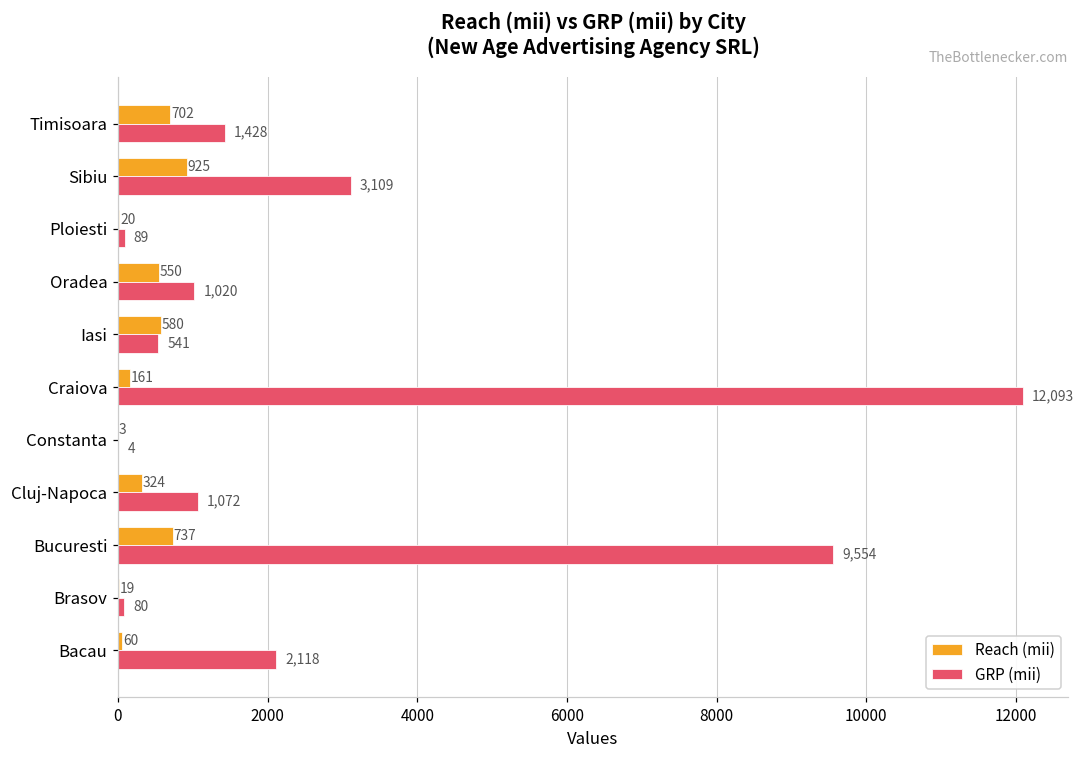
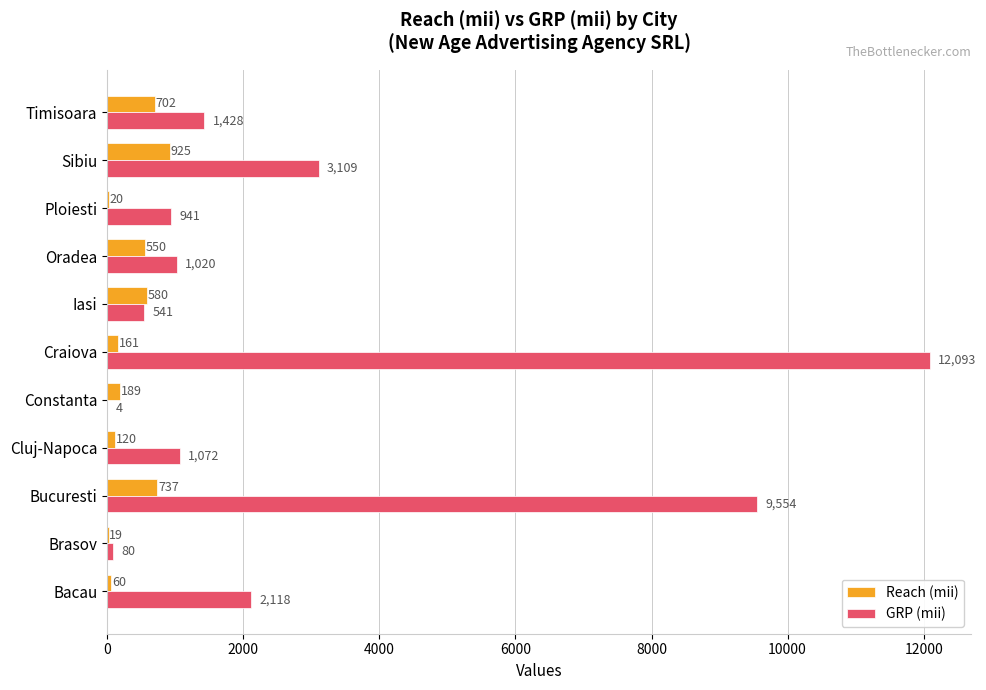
  {
    "Reach (mii)": {
      "Timisoara": "702",
      "Sibiu": "925",
      "Ploiesti": "20",
      "Oradea": "550",
      "Iasi": "580",
      "Craiova": "161",
-     "Constanta": "3",
-     "Cluj-Napoca": "324",
+     "Constanta": "189",
+     "Cluj-Napoca": "120",
      "Bucuresti": "737",
      "Brasov": "19",
      "Bacau": "60"
    },
    "GRP (mii)": {
      "Timisoara": "1,428",
      "Sibiu": "3,109",
-     "Ploiesti": "89",
+     "Ploiesti": "941",
      "Oradea": "1,020",
      "Iasi": "541",
      "Craiova": "12,093",
      "Constanta": "4",
      "Cluj-Napoca": "1,072",
      "Bucuresti": "9,554",
      "Brasov": "80",
      "Bacau": "2,118"
    }
  }
